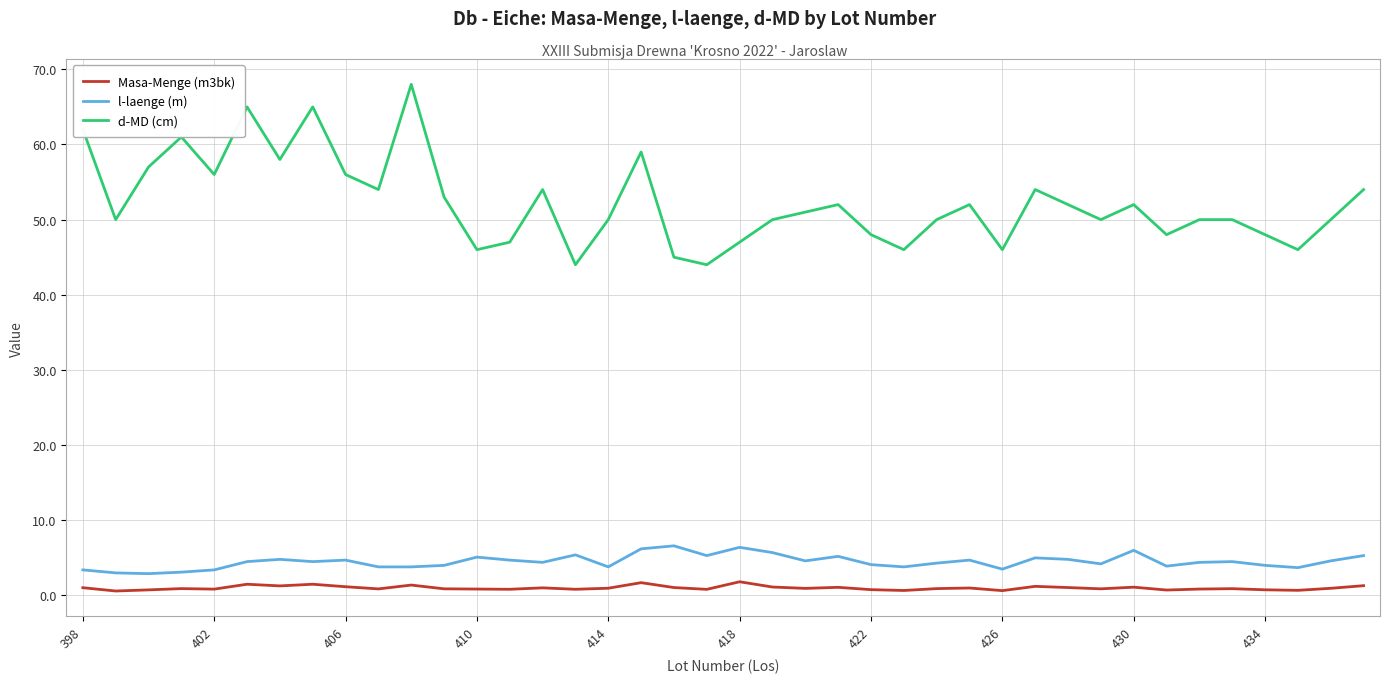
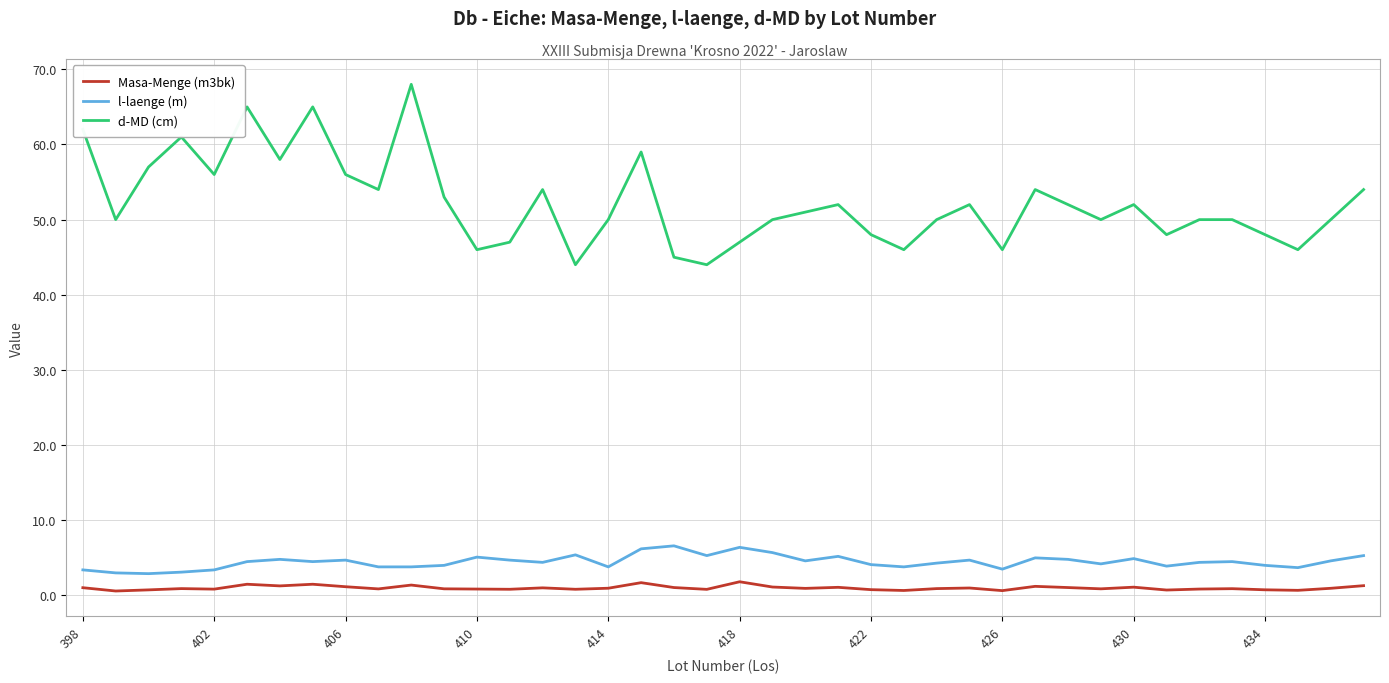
  {
    "Masa-Menge (m3bk)": {
      "398": 1,
      "402": 1,
      "406": 1,
      "410": 1,
      "414": 1,
      "418": 2,
      "422": 1,
      "426": 1,
      "430": 1,
      "434": 1
    },
    "l-laenge (m)": {
      "398": 3,
      "402": 3,
      "406": 5,
      "410": 5,
      "414": 4,
      "418": 6,
      "422": 4,
      "426": 4,
-     "430": 6,
+     "430": 5,
      "434": 4
    },
    "d-MD (cm)": {
      "402": 56,
      "406": 56,
      "410": 46,
      "414": 50,
      "418": 47,
      "422": 48,
      "426": 46,
      "430": 52,
      "434": 48
    }
  }
